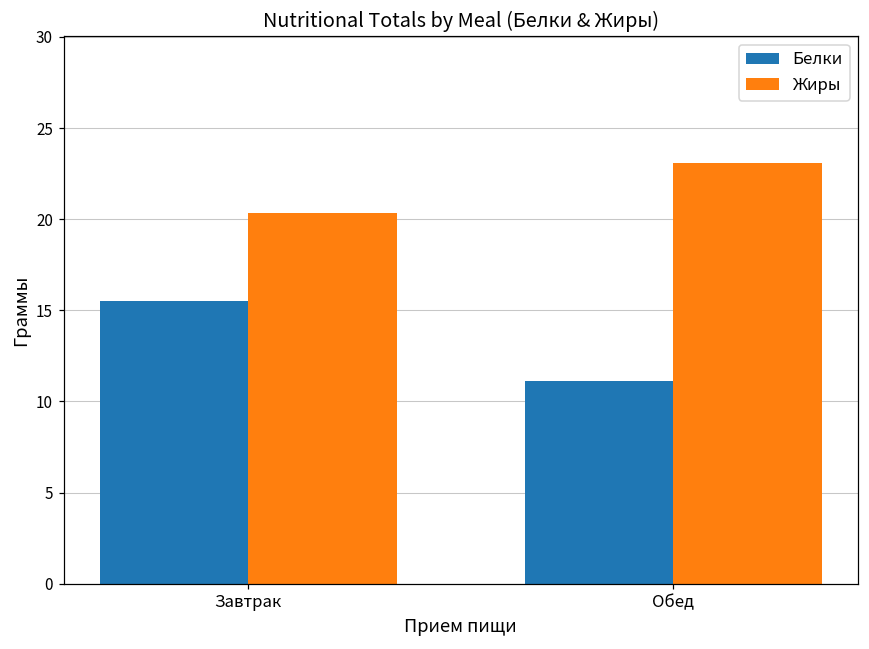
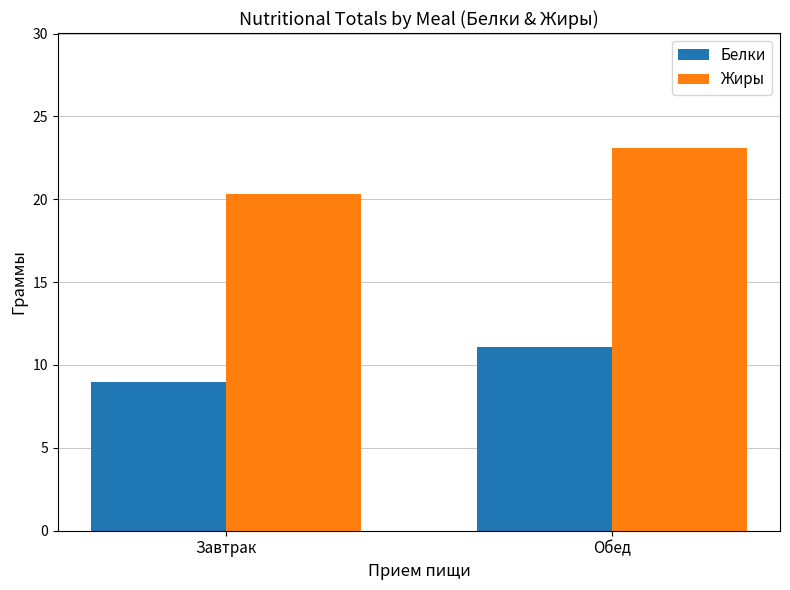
  {
    "Белки": {
-     "Завтрак": 15.5,
+     "Завтрак": 9.0,
      "Обед": 11.1
    },
    "Жиры": {
      "Завтрак": 20.3,
      "Обед": 23.1
    }
  }
